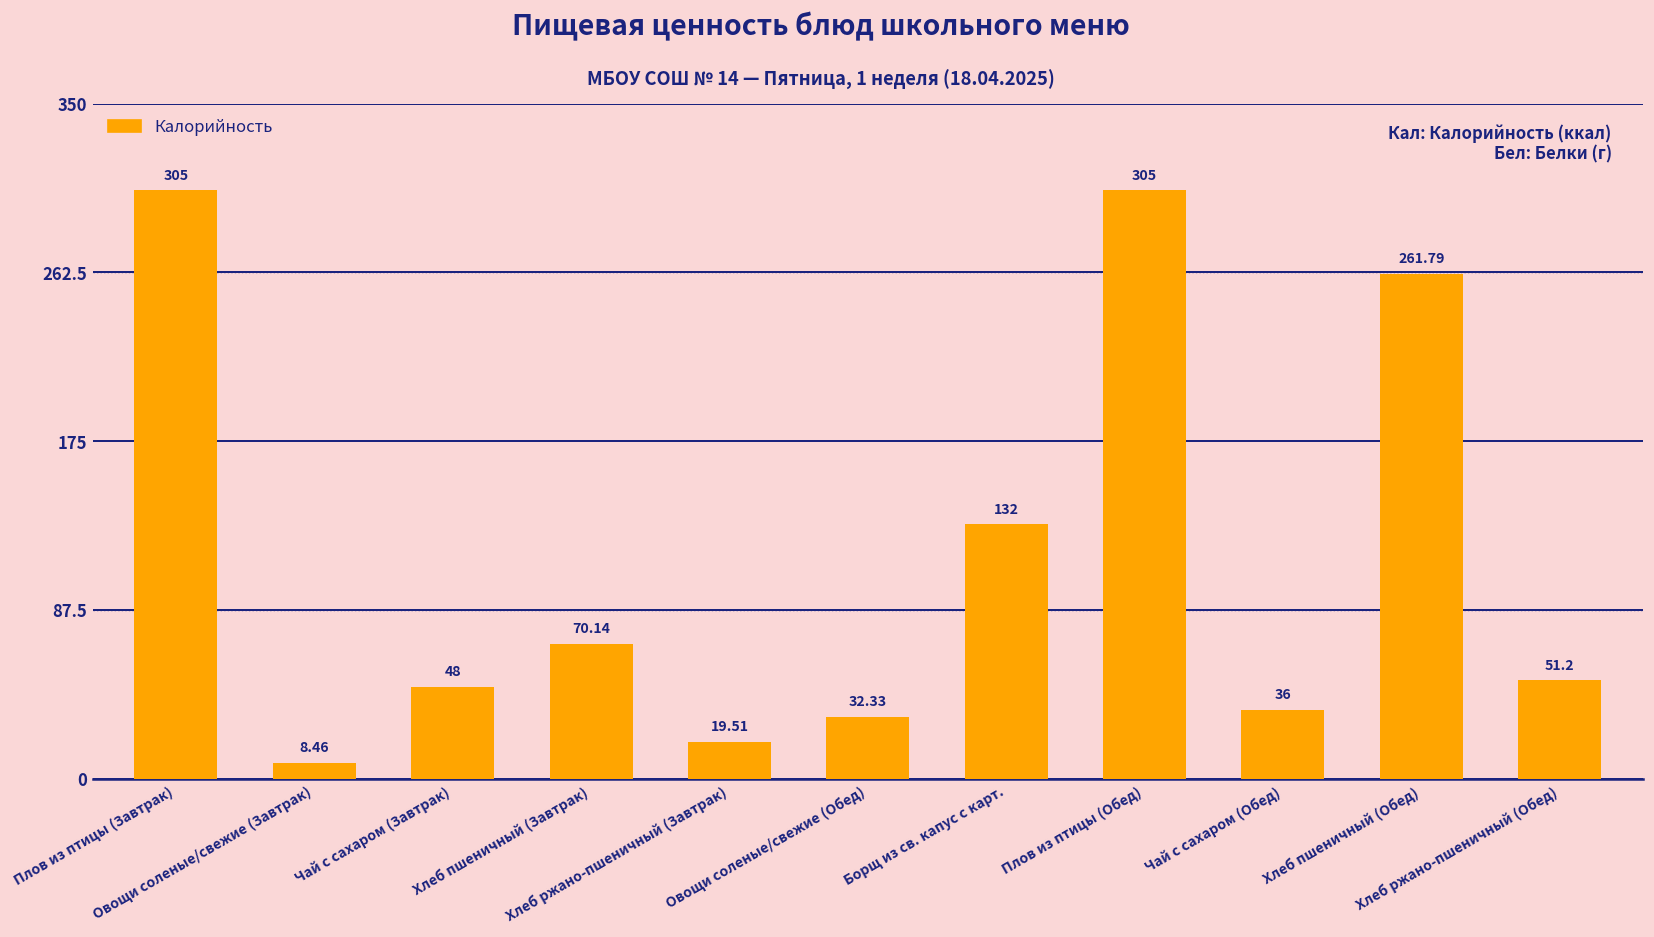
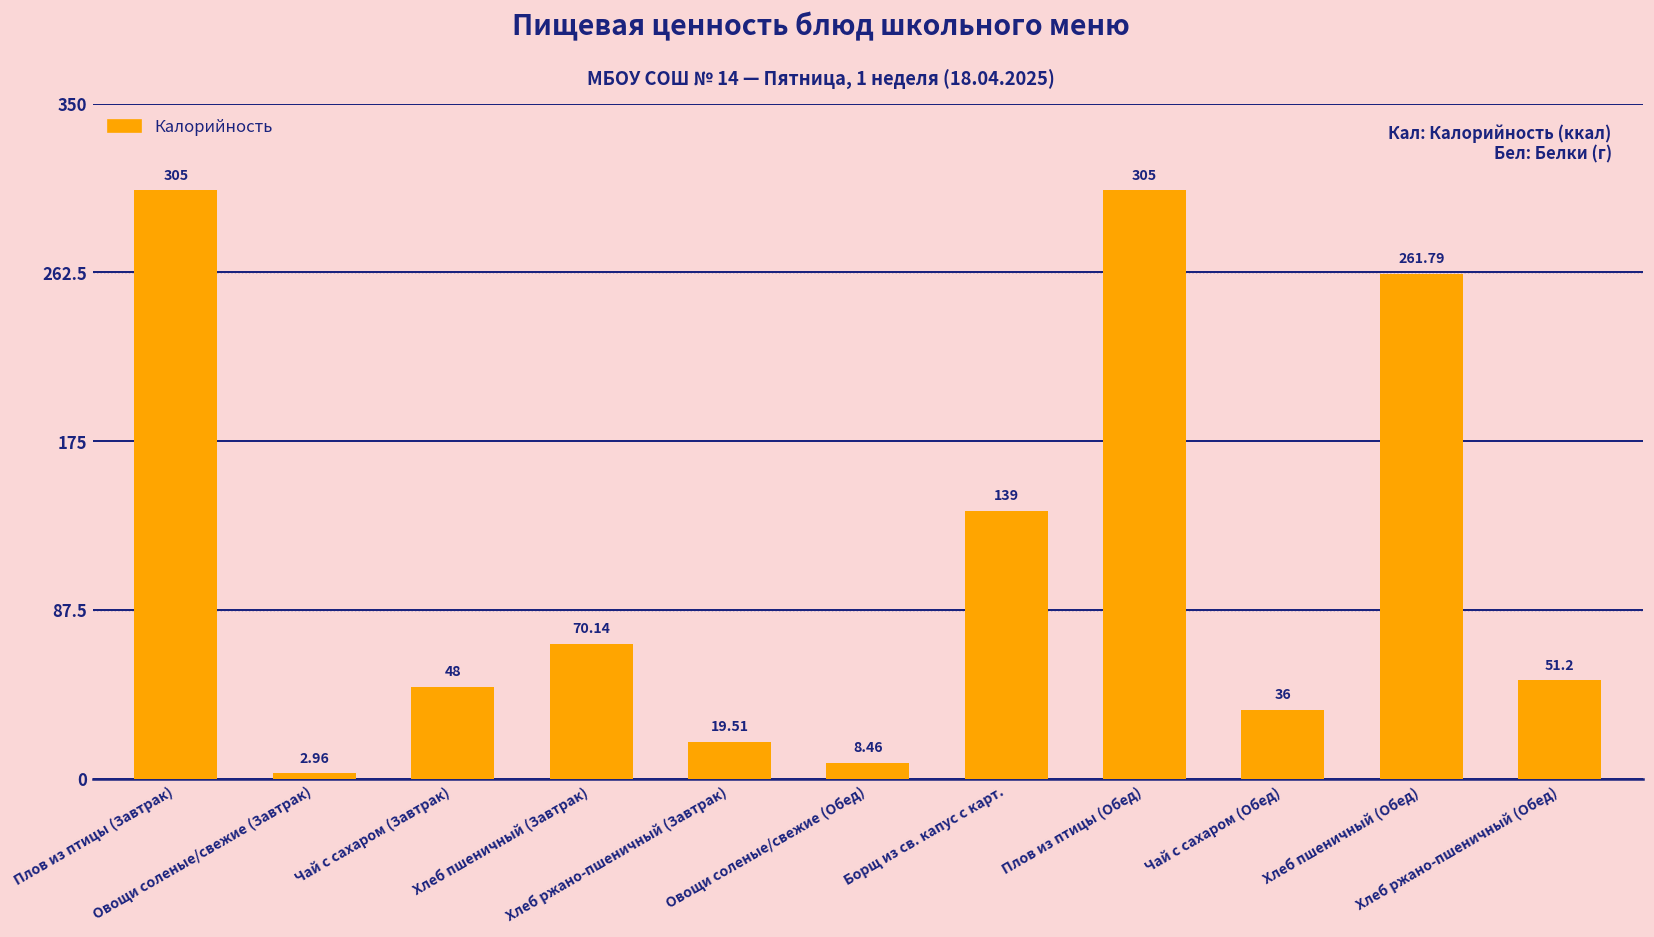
  {
    "Плов из птицы (Завтрак)": 305,
-   "Овощи соленые/свежие (Завтрак)": 8.46,
+   "Овощи соленые/свежие (Завтрак)": 2.96,
    "Чай с сахаром (Завтрак)": 48,
    "Хлеб пшеничный (Завтрак)": 70.14,
    "Хлеб ржано-пшеничный (Завтрак)": 19.51,
-   "Овощи соленые/свежие (Обед)": 32.33,
-   "Борщ из св. капус с карт.": 132,
+   "Овощи соленые/свежие (Обед)": 8.46,
+   "Борщ из св. капус с карт.": 139,
    "Плов из птицы (Обед)": 305,
    "Чай с сахаром (Обед)": 36,
    "Хлеб пшеничный (Обед)": 261.79,
    "Хлеб ржано-пшеничный (Обед)": 51.2
  }
